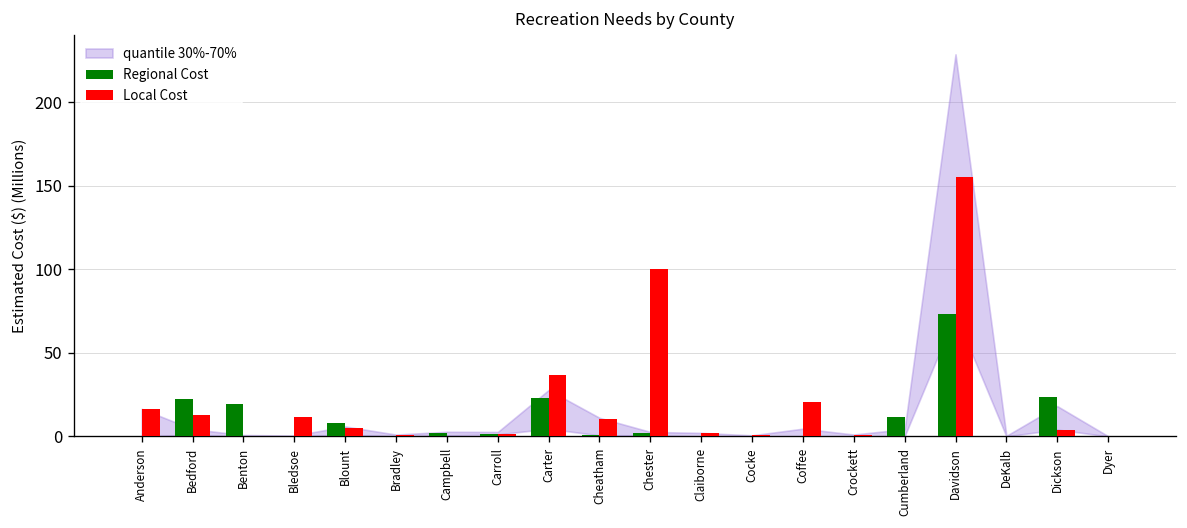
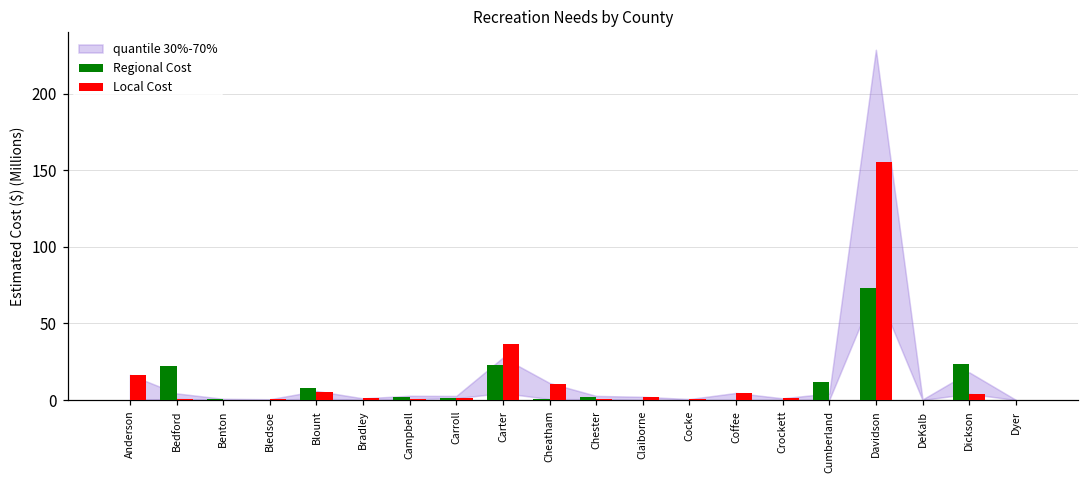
  {
    "Regional Cost": {
      "Bedford": 22,
-     "Benton": 19,
+     "Benton": 1,
      "Bledsoe": 0,
      "Blount": 8,
      "Bradley": 0,
      "Campbell": 2,
      "Carter": 23,
      "Chester": 2,
      "Claiborne": 0,
      "Cocke": 0,
      "Coffee": 0,
      "Crockett": 0,
      "Cumberland": 12,
      "Davidson": 73,
      "Dickson": 23,
      "Dyer": 0
    },
    "quantile 30%-70%": {
      "Claiborne": 2,
      "Coffee": 5
    },
    "Local Cost": {
      "Anderson": 16,
-     "Bedford": 13,
+     "Bedford": 1,
      "Benton": 0,
-     "Bledsoe": 12,
+     "Bledsoe": 1,
      "Blount": 5,
      "Carter": 37,
      "Cheatham": 11,
-     "Chester": 100,
+     "Chester": 1,
      "Claiborne": 2,
-     "Coffee": 21,
+     "Coffee": 5,
      "Davidson": 156,
      "DeKalb": 0,
      "Dickson": 4
    }
  }
